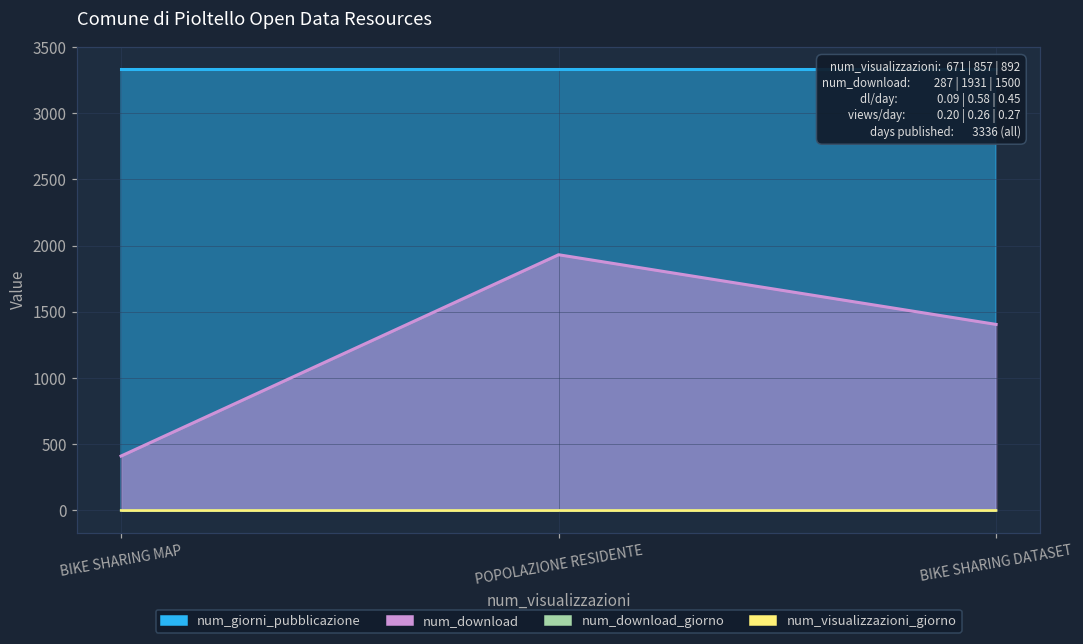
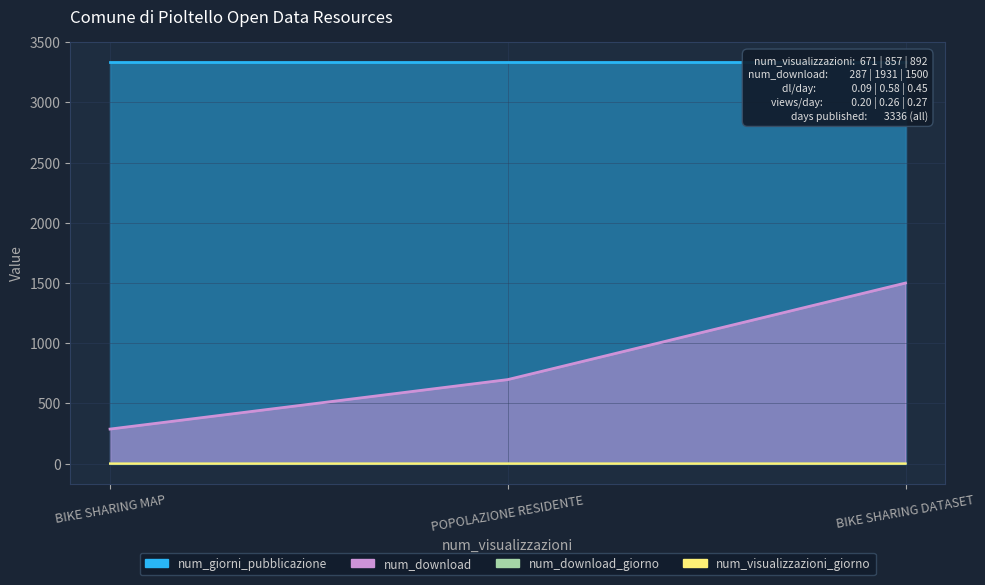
  {
    "num_giorni_pubblicazione": {
      "BIKE SHARING MAP": 3340,
      "POPOLAZIONE RESIDENTE": 3340
    },
    "num_download": {
-     "BIKE SHARING MAP": 410,
-     "POPOLAZIONE RESIDENTE": 1930,
-     "BIKE SHARING DATASET": 1410
+     "BIKE SHARING MAP": 290,
+     "POPOLAZIONE RESIDENTE": 700,
+     "BIKE SHARING DATASET": 1500
    },
    "num_visualizzazioni_giorno": {
      "BIKE SHARING MAP": 0,
      "POPOLAZIONE RESIDENTE": 0,
      "BIKE SHARING DATASET": 0
    }
  }
